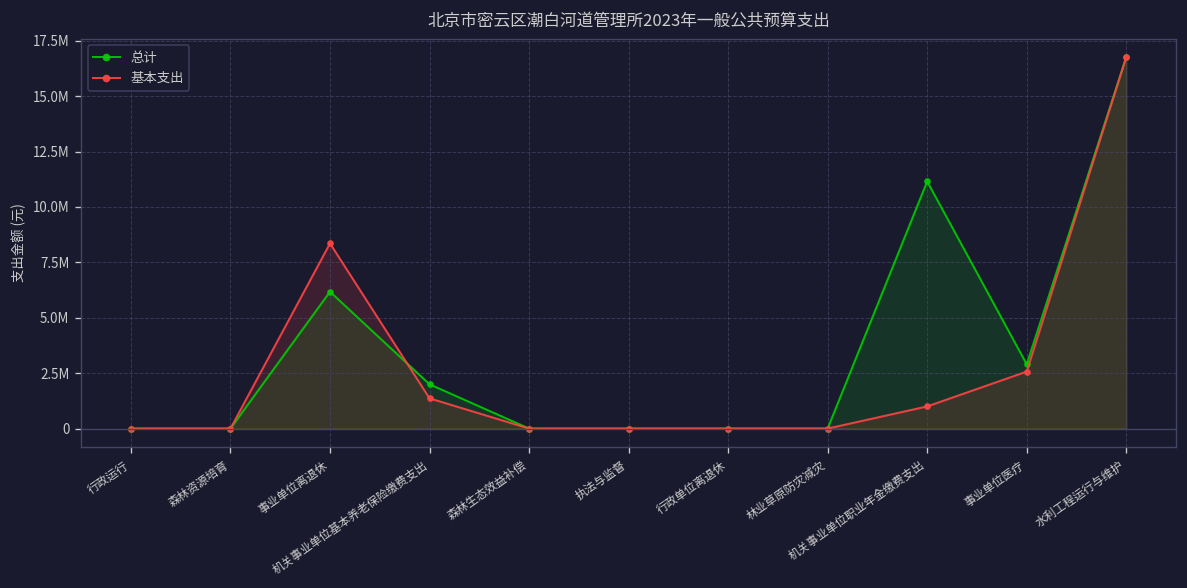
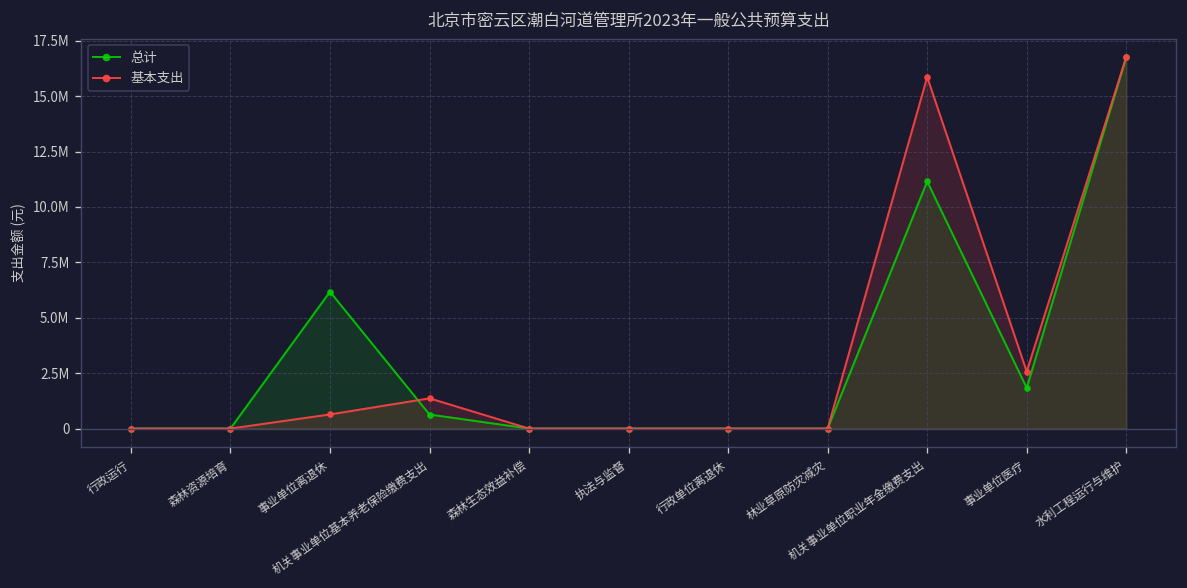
  {
    "总计": {
      "事业单位离退休": 6200000,
-     "机关事业单位基本养老保险缴费支出": 2000000,
+     "机关事业单位基本养老保险缴费支出": 600000,
      "机关事业单位职业年金缴费支出": 11200000,
-     "事业单位医疗": 2900000
+     "事业单位医疗": 1800000
    },
    "基本支出": {
-     "事业单位离退休": 8400000,
+     "事业单位离退休": 600000,
      "机关事业单位基本养老保险缴费支出": 1400000,
-     "机关事业单位职业年金缴费支出": 1000000,
+     "机关事业单位职业年金缴费支出": 15900000,
      "事业单位医疗": 2600000
    }
  }
